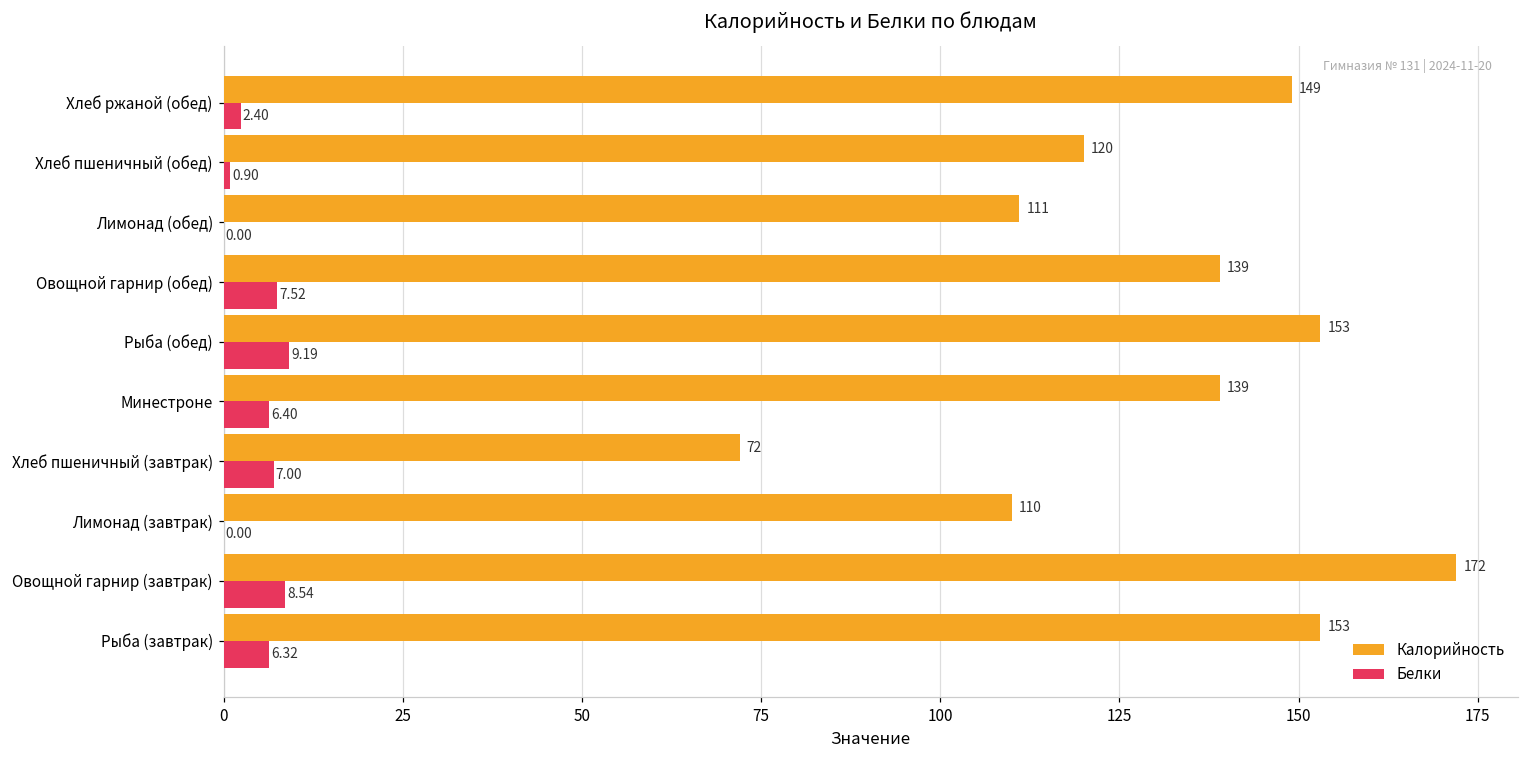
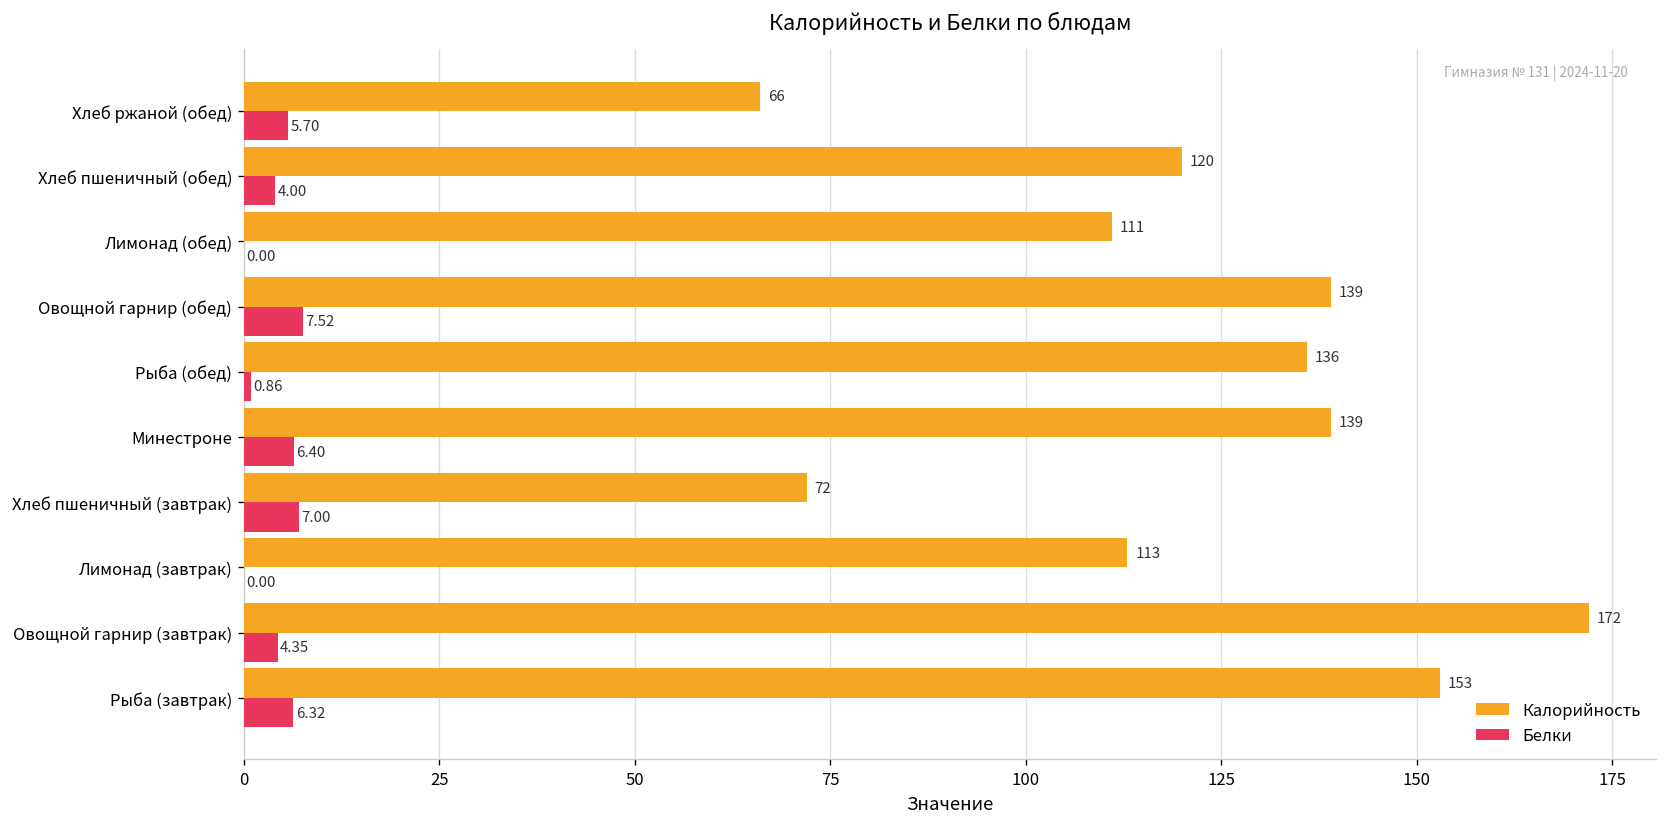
  {
    "Калорийность": {
-     "Хлеб ржаной (обед)": 149,
+     "Хлеб ржаной (обед)": 66,
      "Хлеб пшеничный (обед)": 120,
      "Лимонад (обед)": 111,
      "Овощной гарнир (обед)": 139,
-     "Рыба (обед)": 153,
+     "Рыба (обед)": 136,
      "Минестроне": 139,
      "Хлеб пшеничный (завтрак)": 72,
-     "Лимонад (завтрак)": 110,
+     "Лимонад (завтрак)": 113,
      "Овощной гарнир (завтрак)": 172,
      "Рыба (завтрак)": 153
    },
    "Белки": {
-     "Хлеб ржаной (обед)": 2.40,
-     "Хлеб пшеничный (обед)": 0.90,
+     "Хлеб ржаной (обед)": 5.70,
+     "Хлеб пшеничный (обед)": 4.00,
      "Лимонад (обед)": 0.00,
      "Овощной гарнир (обед)": 7.52,
-     "Рыба (обед)": 9.19,
+     "Рыба (обед)": 0.86,
      "Минестроне": 6.40,
      "Хлеб пшеничный (завтрак)": 7.00,
      "Лимонад (завтрак)": 0.00,
-     "Овощной гарнир (завтрак)": 8.54,
+     "Овощной гарнир (завтрак)": 4.35,
      "Рыба (завтрак)": 6.32
    }
  }
